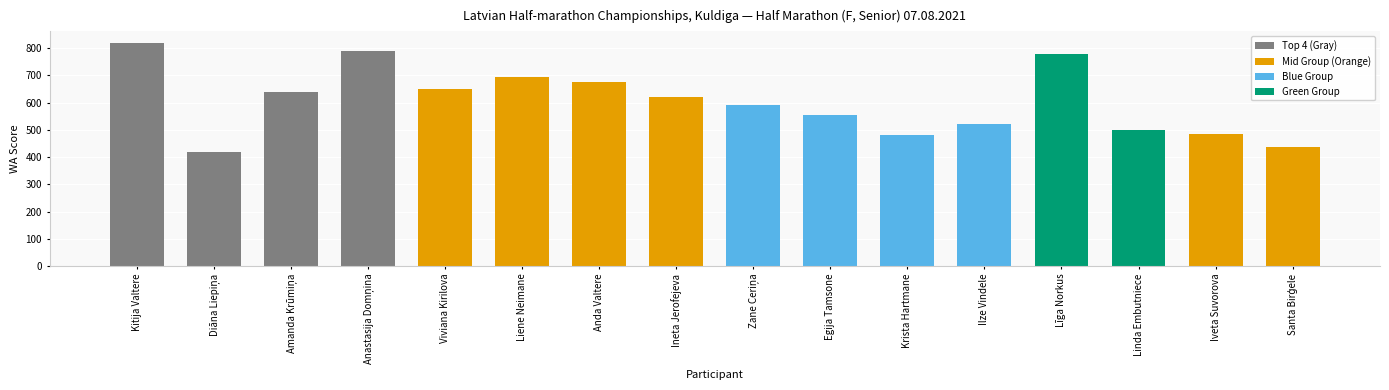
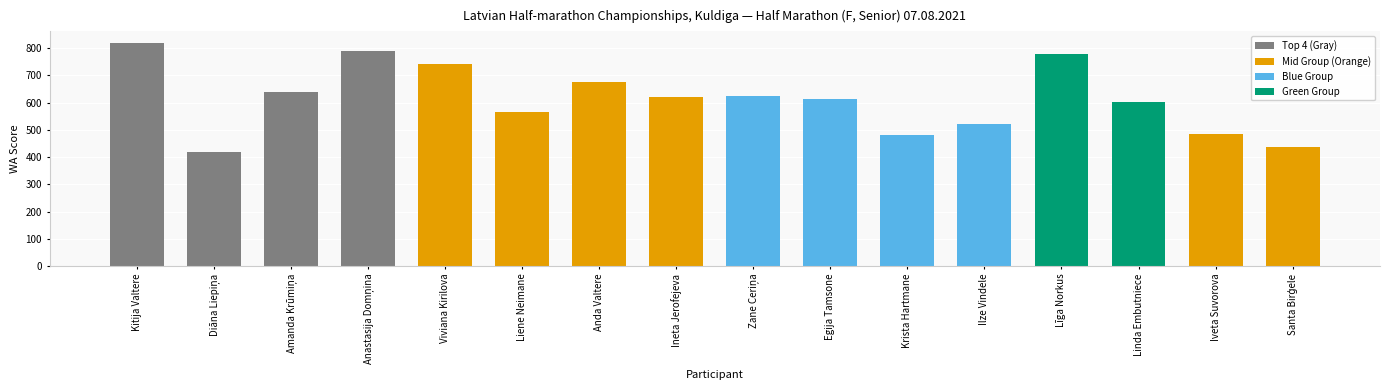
  {
    "Kitija Valtere": 820,
    "Diāna Liepiņa": 420,
    "Amanda Krūmiņa": 640,
    "Anastasija Domņina": 790,
-   "Viviana Kirilova": 650,
-   "Liene Neimane": 690,
+   "Viviana Kirilova": 740,
+   "Liene Neimane": 570,
    "Anda Valtere": 680,
    "Ineta Jerofejeva": 620,
-   "Zane Ceriņa": 590,
-   "Egija Tamsone": 560,
+   "Zane Ceriņa": 620,
+   "Egija Tamsone": 620,
    "Krista Hartmane": 480,
    "Ilze Vindele": 520,
    "Līga Norkus": 780,
-   "Linda Embutniece": 500,
+   "Linda Embutniece": 600,
    "Iveta Suvorova": 490,
    "Santa Birģele": 440
  }
